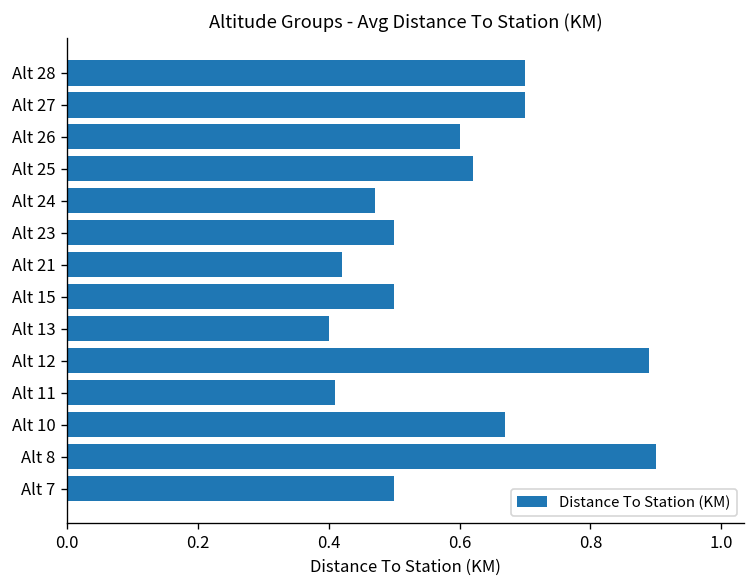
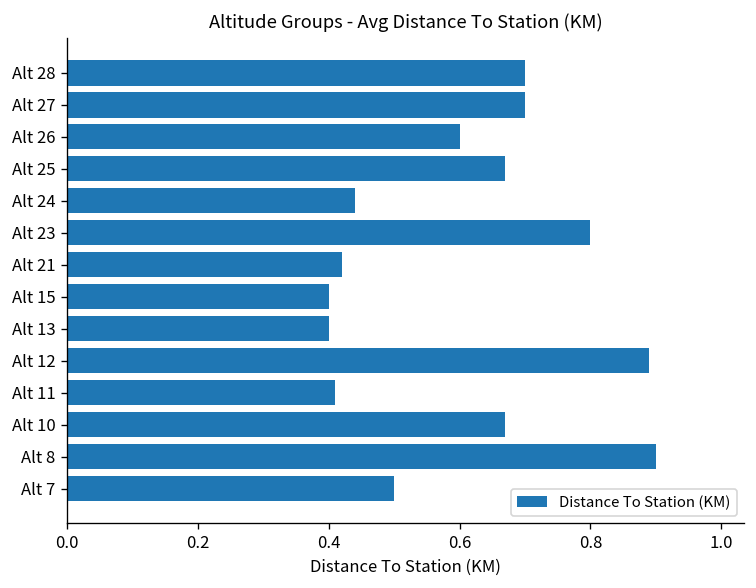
  {
    "Alt 28": 0.70,
    "Alt 27": 0.70,
    "Alt 26": 0.60,
-   "Alt 25": 0.62,
-   "Alt 24": 0.47,
-   "Alt 23": 0.5,
+   "Alt 25": 0.67,
+   "Alt 24": 0.44,
+   "Alt 23": 0.8,
    "Alt 21": 0.42,
-   "Alt 15": 0.5,
+   "Alt 15": 0.4,
    "Alt 13": 0.40,
    "Alt 12": 0.89,
    "Alt 11": 0.41,
    "Alt 10": 0.67,
    "Alt 8": 0.90,
    "Alt 7": 0.50
  }
